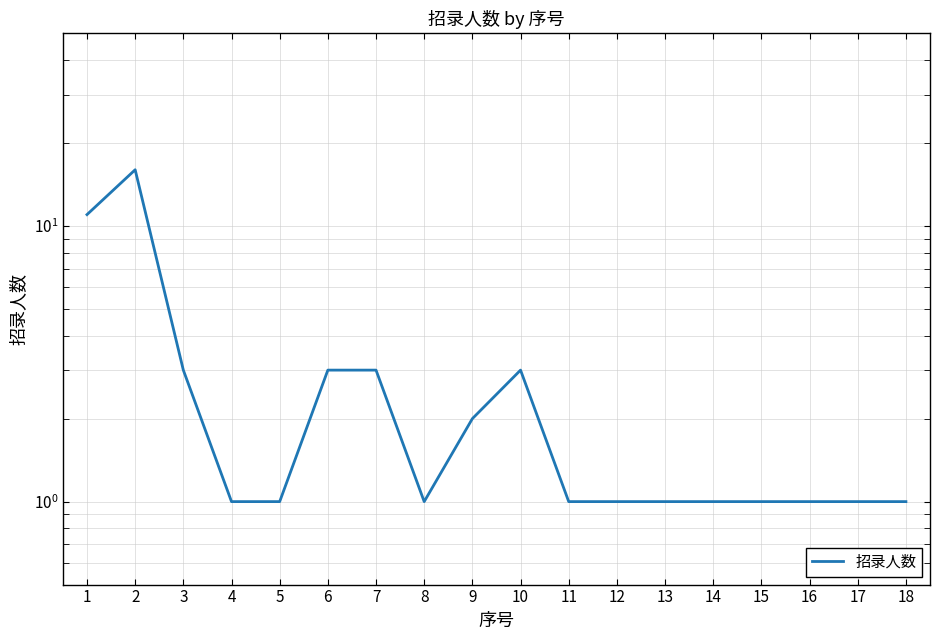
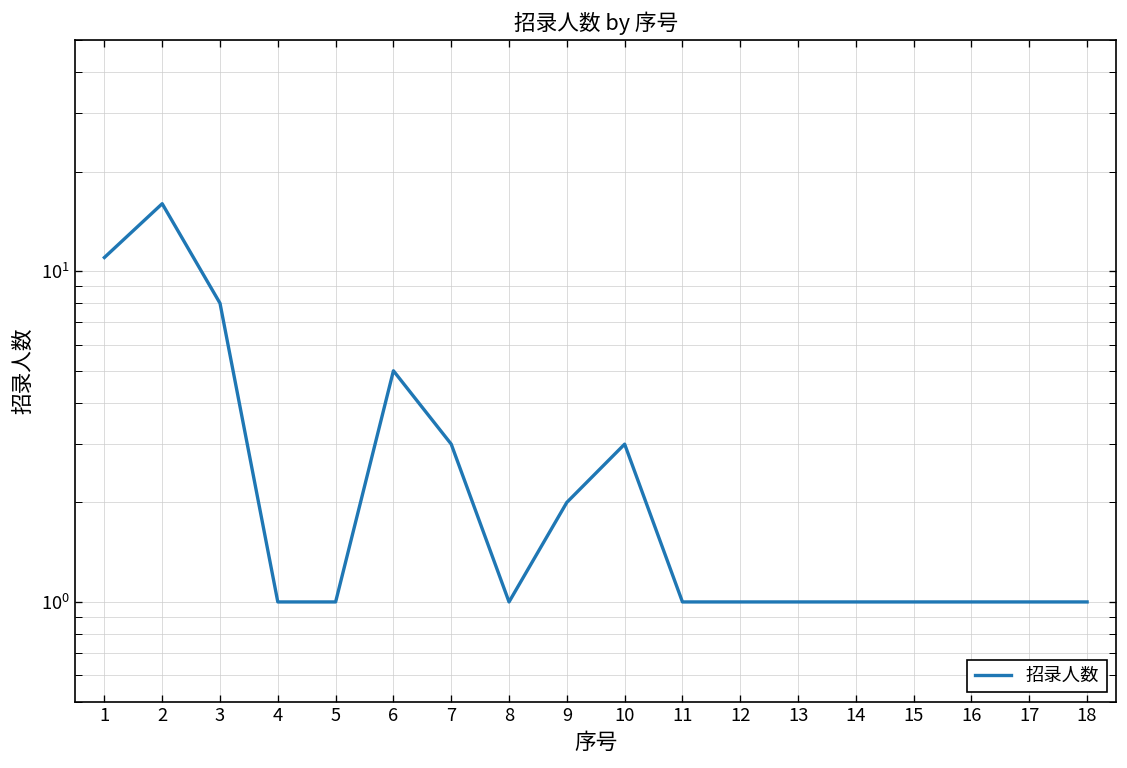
  {
    "1": 11,
    "2": 16,
-   "3": 3,
+   "3": 8,
    "4": 1,
    "5": 1,
-   "6": 3,
+   "6": 5,
    "7": 3,
    "8": 1,
    "9": 2,
    "10": 3,
    "11": 1,
    "12": 1,
    "13": 1,
    "14": 1,
    "15": 1,
    "16": 1,
    "17": 1,
    "18": 1
  }
